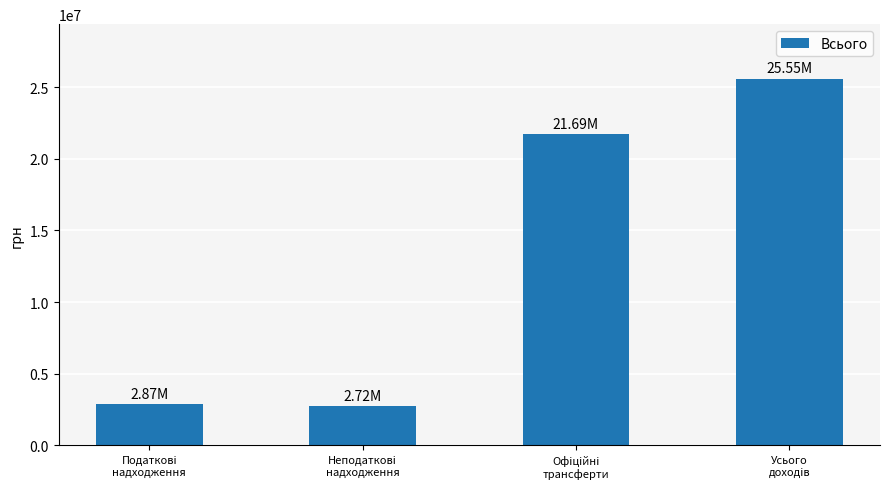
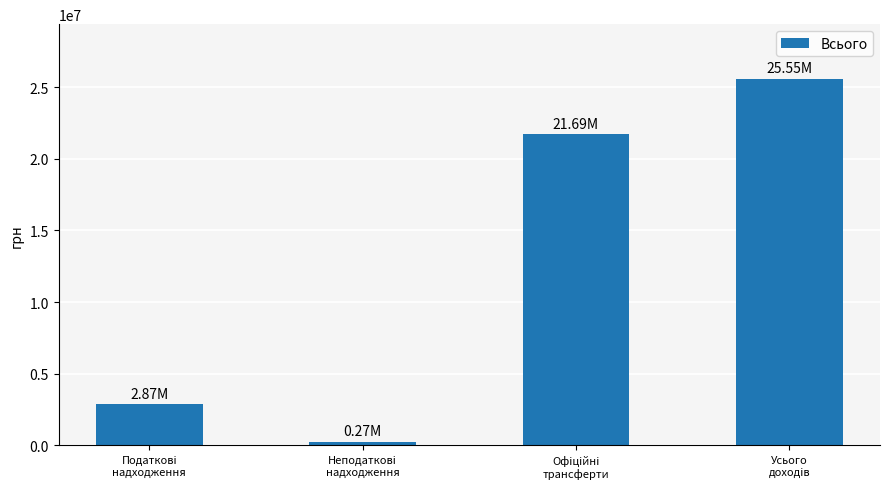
  {
    "Податкові надходження": "2.87M",
-   "Неподаткові надходження": "2.72M",
+   "Неподаткові надходження": "0.27M",
    "Офіційні трансферти": "21.69M",
    "Усього доходів": "25.55M"
  }
